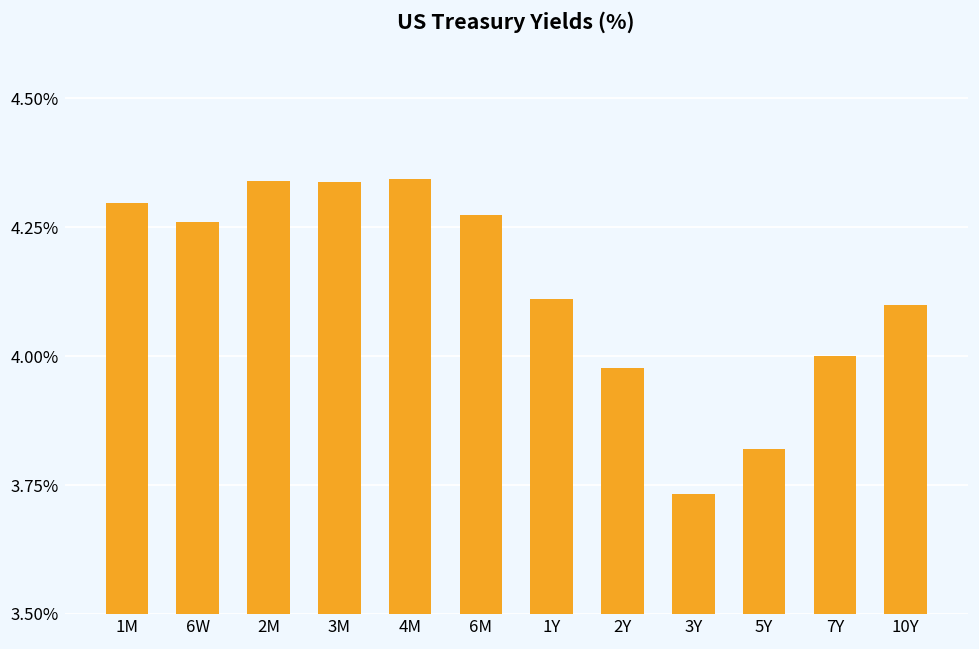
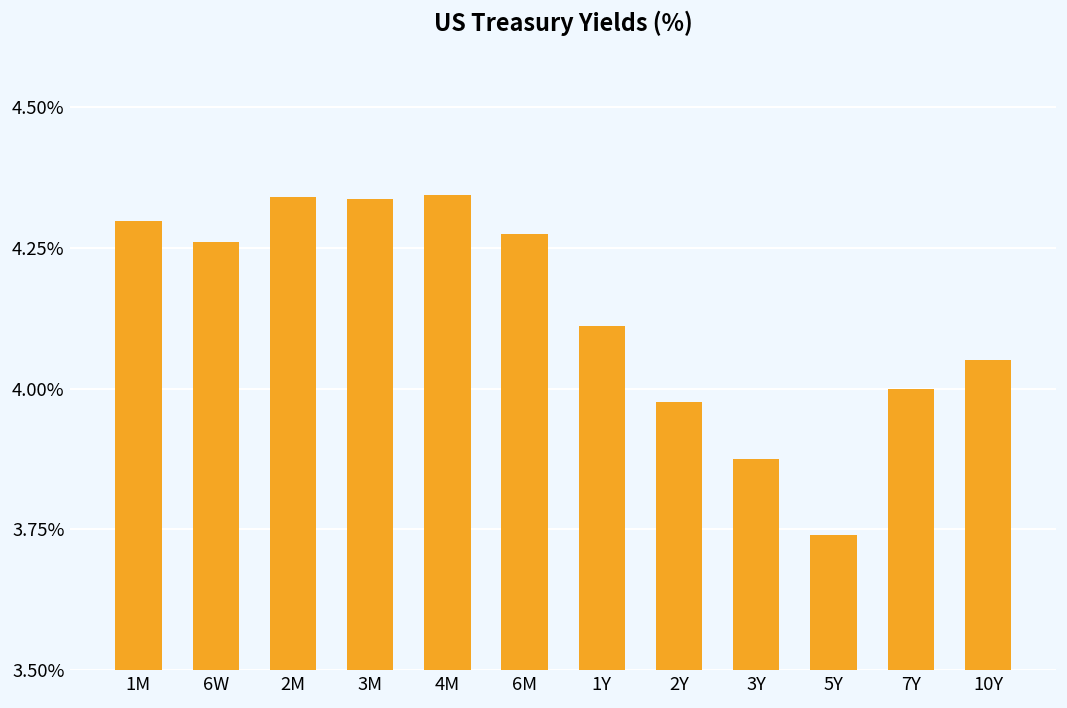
  {
    "1M": "4.30%",
    "6W": "4.26%",
    "2M": "4.34%",
    "3M": "4.34%",
    "4M": "4.34%",
    "6M": "4.27%",
    "1Y": "4.11%",
    "2Y": "3.98%",
-   "3Y": "3.73%",
-   "5Y": "3.82%",
+   "3Y": "3.88%",
+   "5Y": "3.74%",
    "7Y": "4.00%",
-   "10Y": "4.10%"
+   "10Y": "4.05%"
  }
